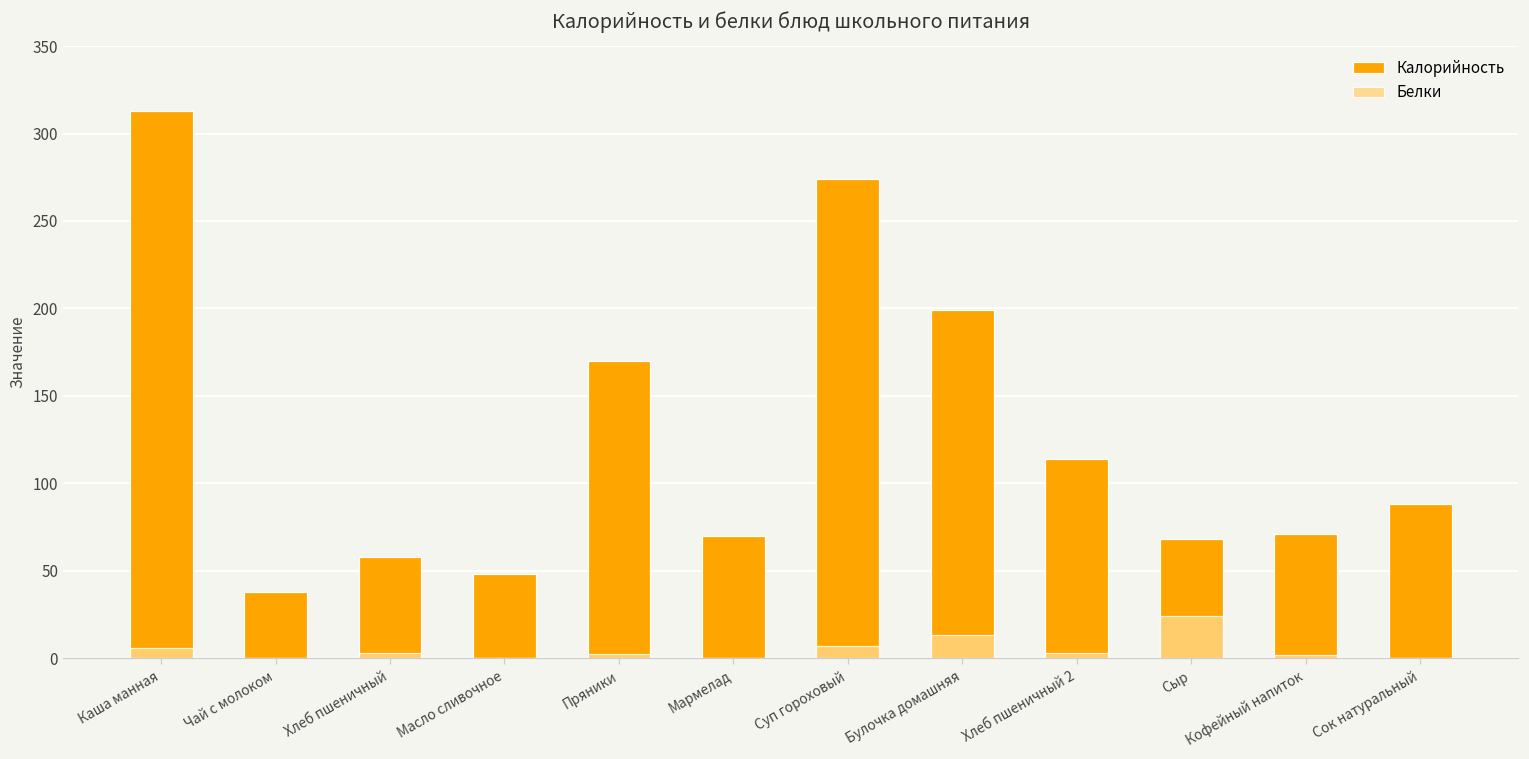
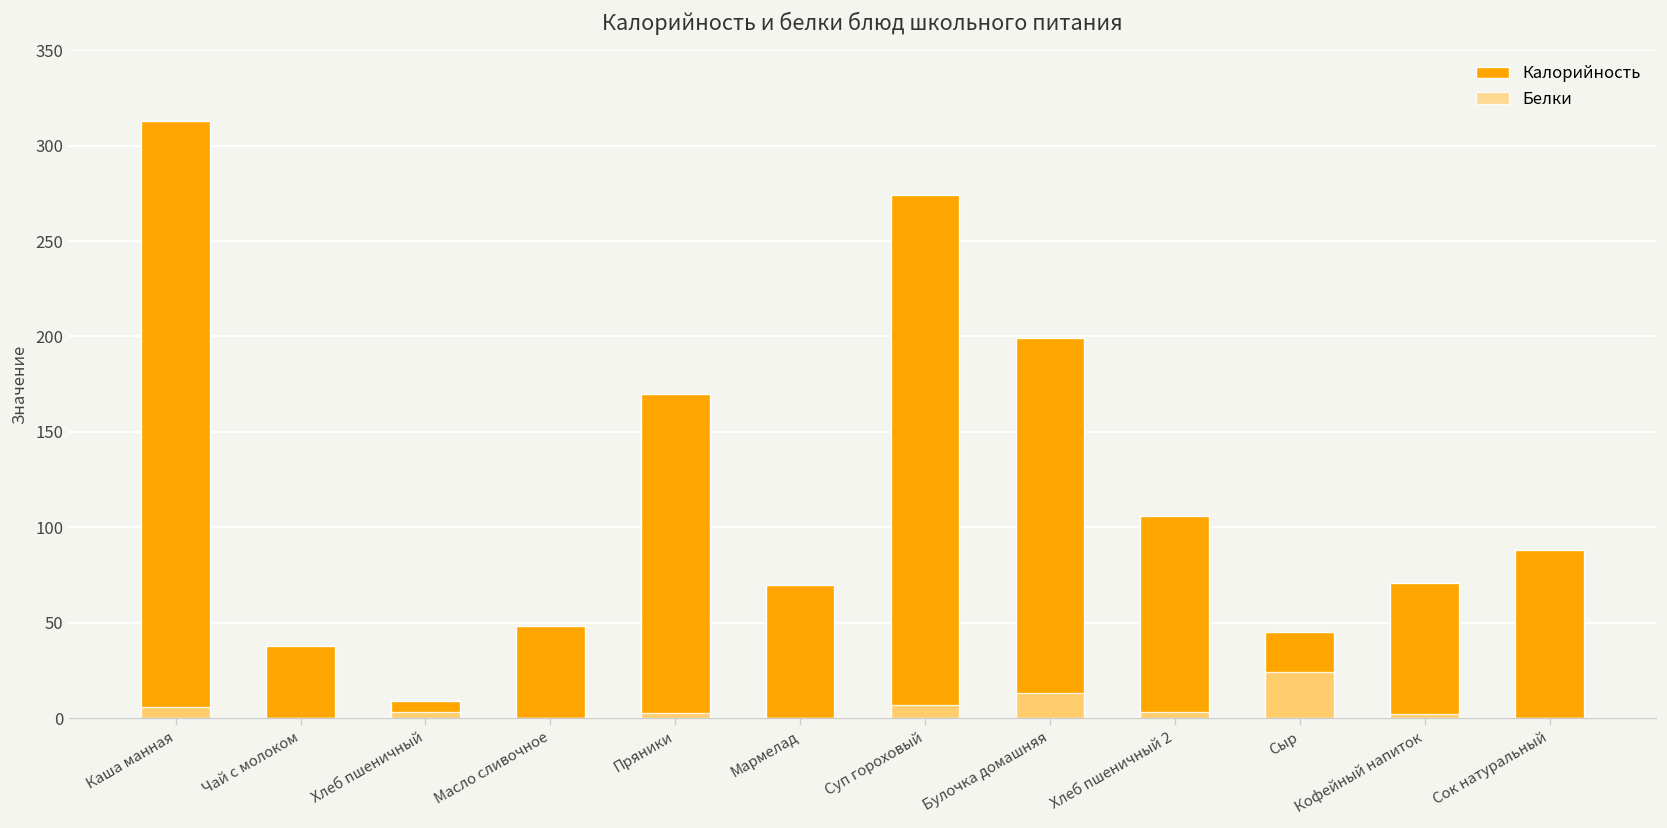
  {
    "Калорийность": {
      "Каша манная": 313,
      "Чай с молоком": 38,
-     "Хлеб пшеничный": 58,
+     "Хлеб пшеничный": 9,
      "Масло сливочное": 48,
      "Пряники": 170,
      "Мармелад": 70,
      "Суп гороховый": 274,
      "Булочка домашняя": 199,
-     "Хлеб пшеничный 2": 114,
-     "Сыр": 68,
+     "Хлеб пшеничный 2": 106,
+     "Сыр": 45,
      "Кофейный напиток": 71,
      "Сок натуральный": 88
    },
    "Белки": {
      "Чай с молоком": 0,
      "Масло сливочное": 0,
      "Мармелад": 0,
      "Сок натуральный": 0
    }
  }
